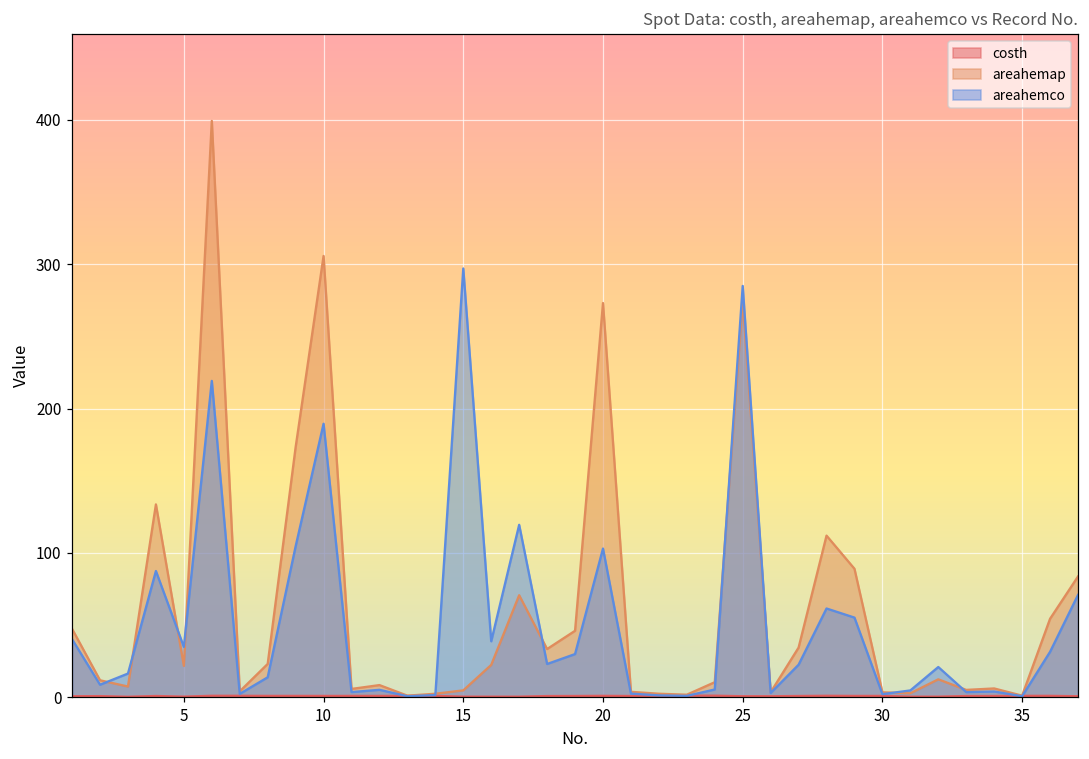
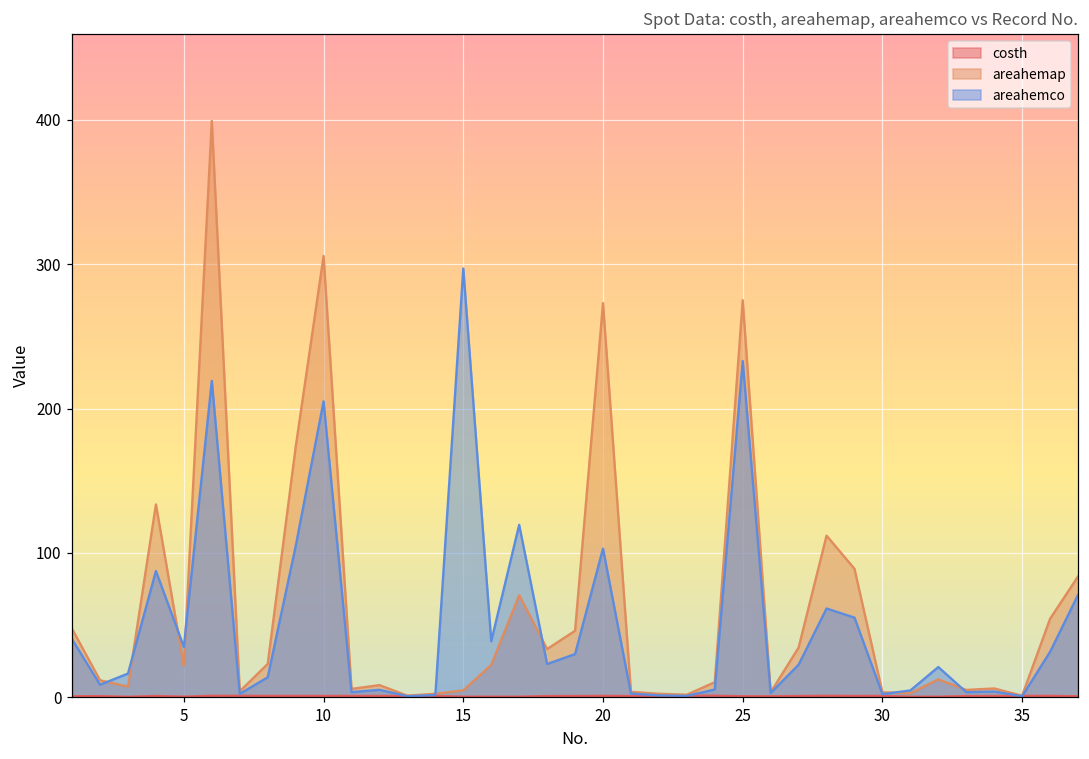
  {
    "areahemco": {
      "5": 35,
-     "10": 189,
+     "10": 205,
      "15": 297,
      "20": 103,
-     "25": 285
+     "25": 233
    }
  }
